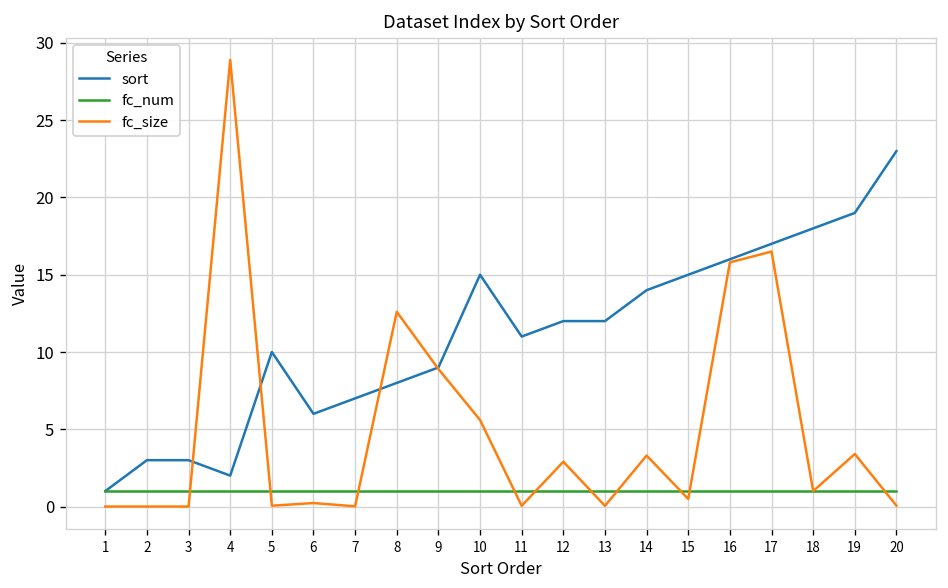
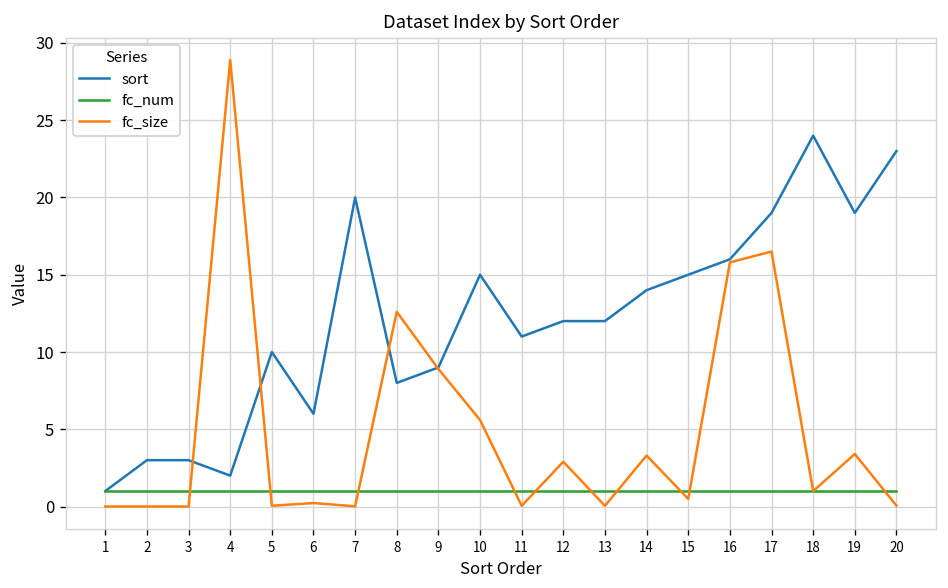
  {
    "sort": {
      "2": 3,
      "3": 3,
      "4": 2,
      "5": 10,
      "6": 6,
-     "7": 7,
+     "7": 20,
      "8": 8,
      "10": 15,
      "11": 11,
      "12": 12,
      "13": 12,
      "14": 14,
      "15": 15,
-     "17": 17,
-     "18": 18,
+     "17": 19,
+     "18": 24,
      "19": 19,
      "20": 23
    },
    "fc_num": {
      "2": 1,
      "3": 1,
      "4": 1,
      "5": 1,
      "6": 1,
      "7": 1,
      "8": 1,
      "9": 1,
      "10": 1,
      "11": 1,
      "12": 1,
      "13": 1,
      "14": 1,
      "15": 1,
      "16": 1,
      "17": 1,
      "19": 1,
      "20": 1
    },
    "fc_size": {
      "1": 0,
      "2": 0,
      "3": 0,
      "4": 29,
      "5": 0,
      "6": 0.2,
      "7": 0,
      "8": 12.6,
      "10": 5.6,
      "11": 0,
      "12": 3,
      "13": 0,
      "14": 3.3,
      "15": 0.5,
      "17": 16.5,
      "19": 3.4,
      "20": 0
    }
  }
